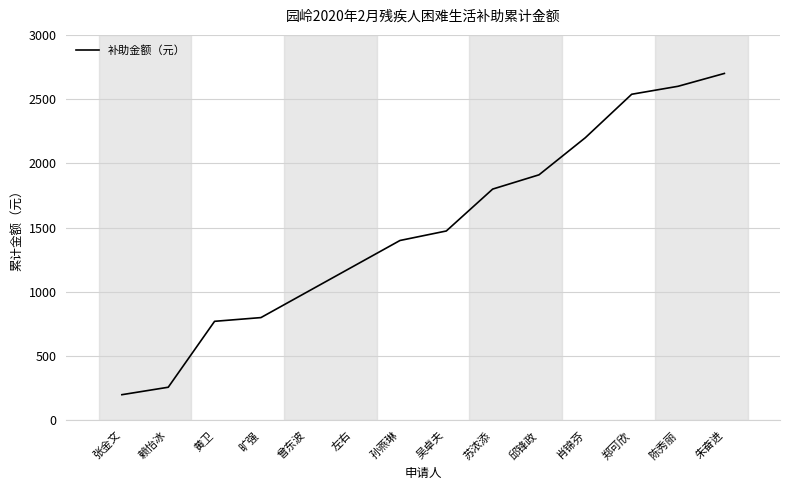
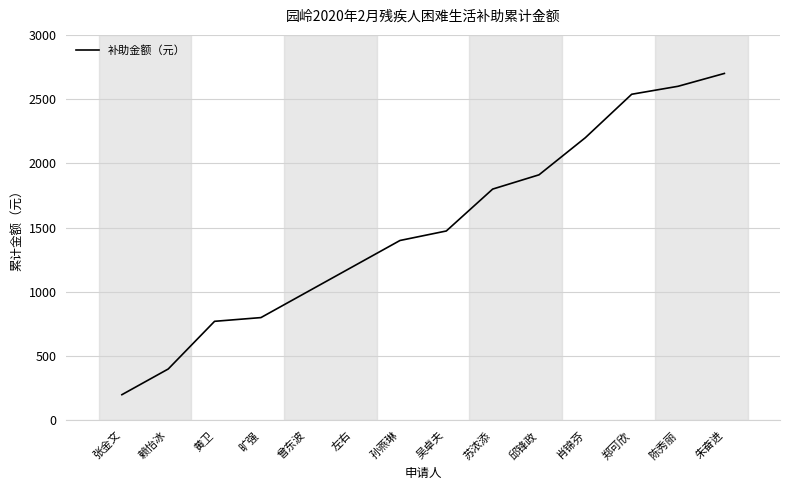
  {
    "张金文": 200,
-   "赖怡冰": 260,
+   "赖怡冰": 400,
    "黄卫": 770,
    "旷强": 800,
    "曾东波": 1000,
    "左右": 1200,
    "孙燕琳": 1400,
    "吴卓夫": 1470,
    "苏浓添": 1800,
    "邱锋政": 1910,
    "肖锦芬": 2200,
    "郑可欣": 2540,
    "陈秀丽": 2600,
    "朱奋进": 2700
  }
